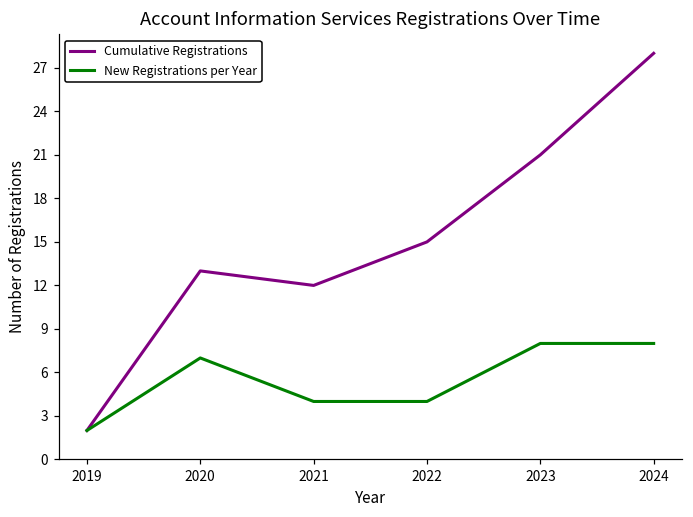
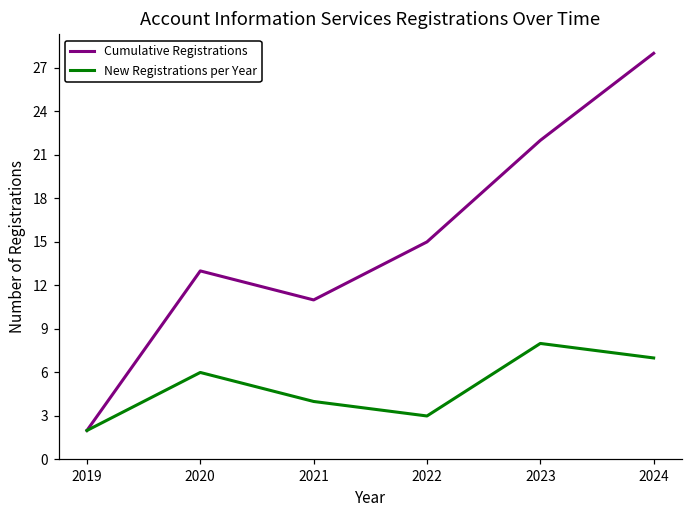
  {
    "Cumulative Registrations": {
      "2020": 13,
-     "2021": 12,
+     "2021": 11,
      "2022": 15,
-     "2023": 21,
+     "2023": 22,
      "2024": 28
    },
    "New Registrations per Year": {
-     "2020": 7,
+     "2020": 6,
      "2021": 4,
-     "2022": 4,
+     "2022": 3,
      "2023": 8,
-     "2024": 8
+     "2024": 7
    }
  }
